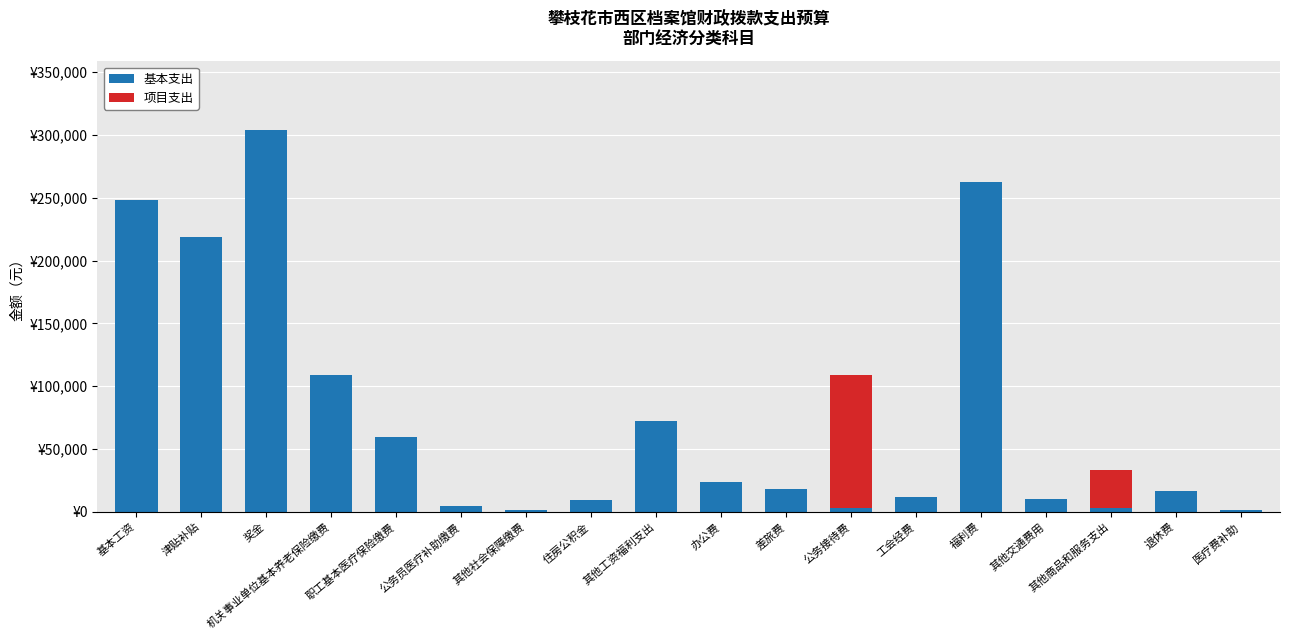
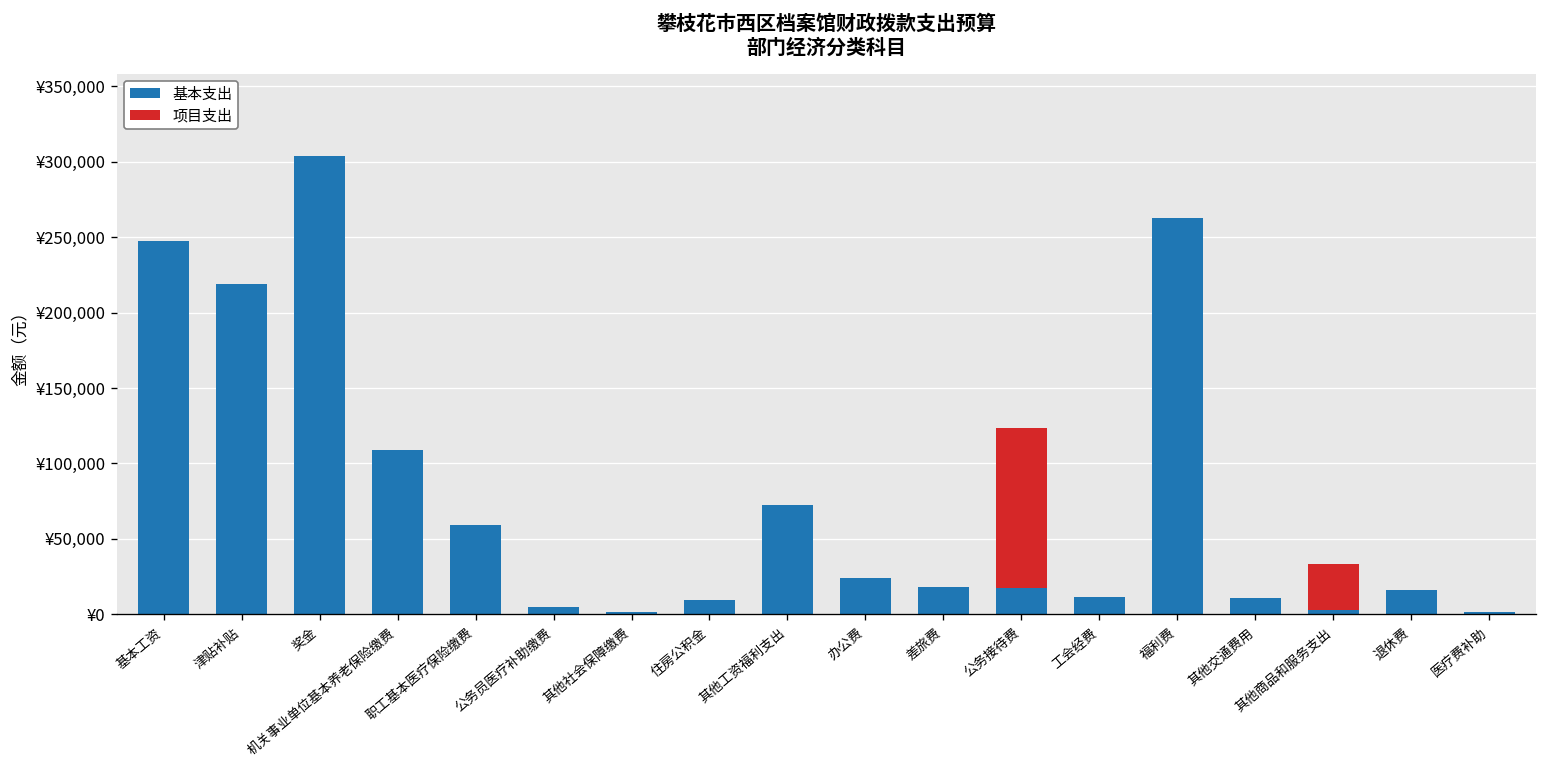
  {
    "基本支出": {
      "基本工资": "¥248,000",
      "津贴补贴": "¥219,000",
      "奖金": "¥304,000",
      "机关事业单位基本养老保险缴费": "¥109,000",
      "职工基本医疗保险缴费": "¥59,000",
      "公务员医疗补助缴费": "¥5,000",
      "住房公积金": "¥9,000",
      "其他工资福利支出": "¥72,000",
      "办公费": "¥24,000",
      "差旅费": "¥18,000",
-     "公务接待费": "¥3,000",
+     "公务接待费": "¥18,000",
      "工会经费": "¥12,000",
      "福利费": "¥263,000",
      "其他交通费用": "¥10,000",
      "其他商品和服务支出": "¥3,000",
      "退休费": "¥16,000"
    },
    "项目支出": {
      "基本工资": "¥0",
      "津贴补贴": "¥0",
      "奖金": "¥0",
      "机关事业单位基本养老保险缴费": "¥0",
      "职工基本医疗保险缴费": "¥0",
      "公务员医疗补助缴费": "¥0",
      "其他社会保障缴费": "¥0",
      "住房公积金": "¥0",
      "其他工资福利支出": "¥0",
      "办公费": "¥0",
      "差旅费": "¥0",
      "公务接待费": "¥106,000",
      "工会经费": "¥0",
      "福利费": "¥0",
      "其他交通费用": "¥0",
      "其他商品和服务支出": "¥30,000",
      "退休费": "¥0",
      "医疗费补助": "¥0"
    }
  }
